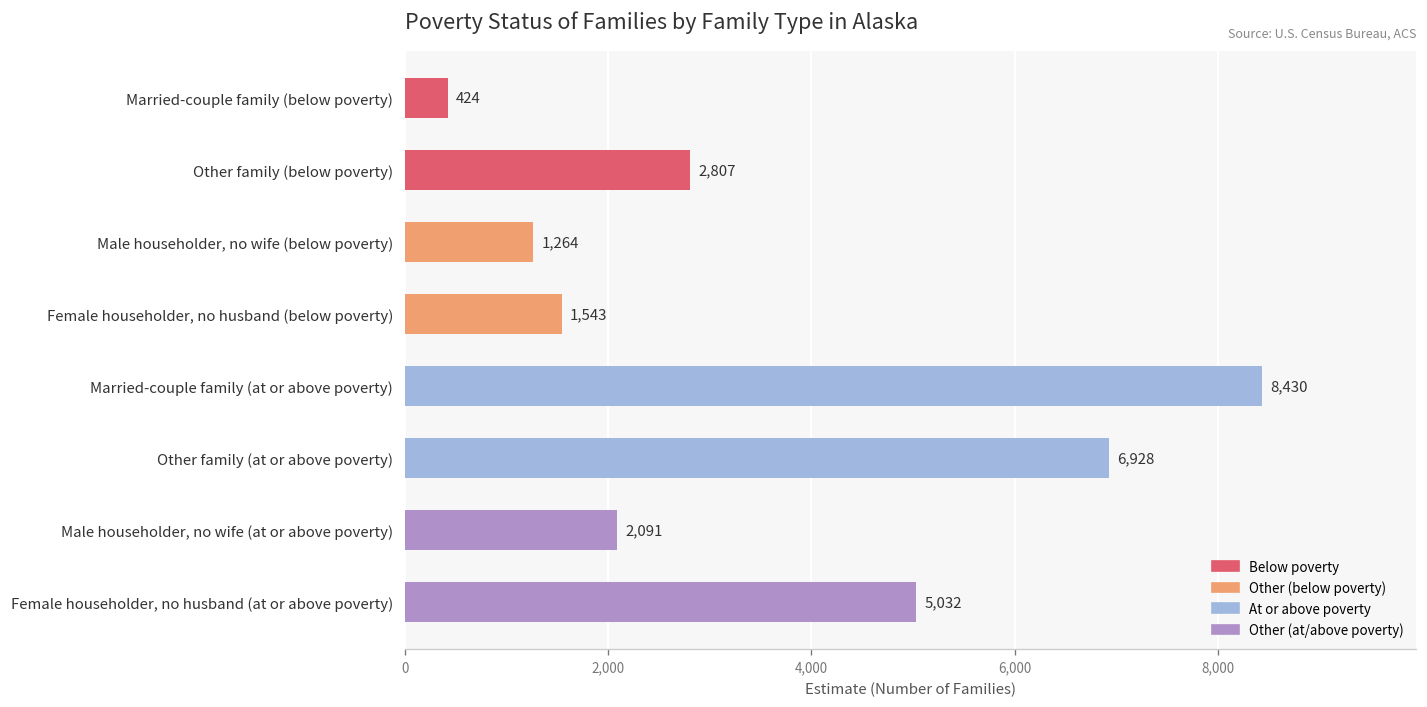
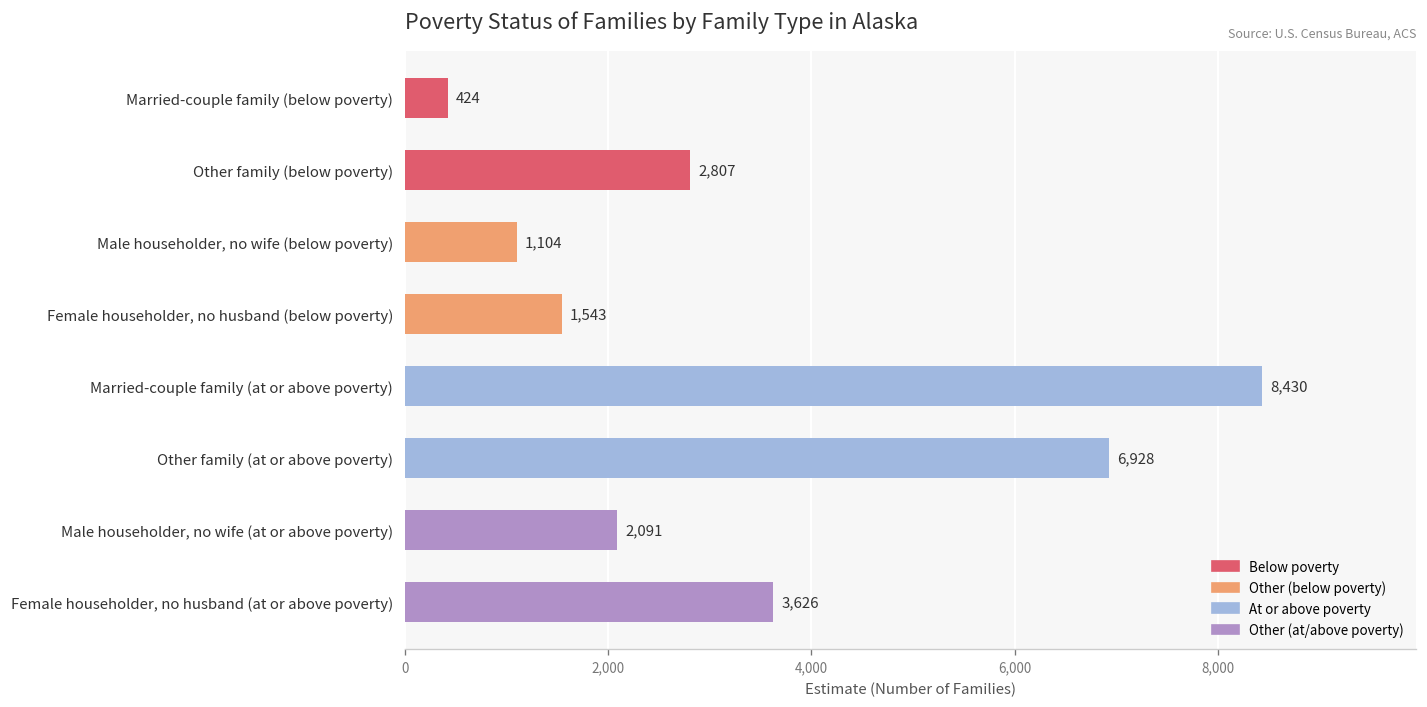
  {
    "Married-couple family (below poverty)": "424",
    "Other family (below poverty)": "2,807",
-   "Male householder, no wife (below poverty)": "1,264",
+   "Male householder, no wife (below poverty)": "1,104",
    "Female householder, no husband (below poverty)": "1,543",
    "Married-couple family (at or above poverty)": "8,430",
    "Other family (at or above poverty)": "6,928",
    "Male householder, no wife (at or above poverty)": "2,091",
-   "Female householder, no husband (at or above poverty)": "5,032"
+   "Female householder, no husband (at or above poverty)": "3,626"
  }
